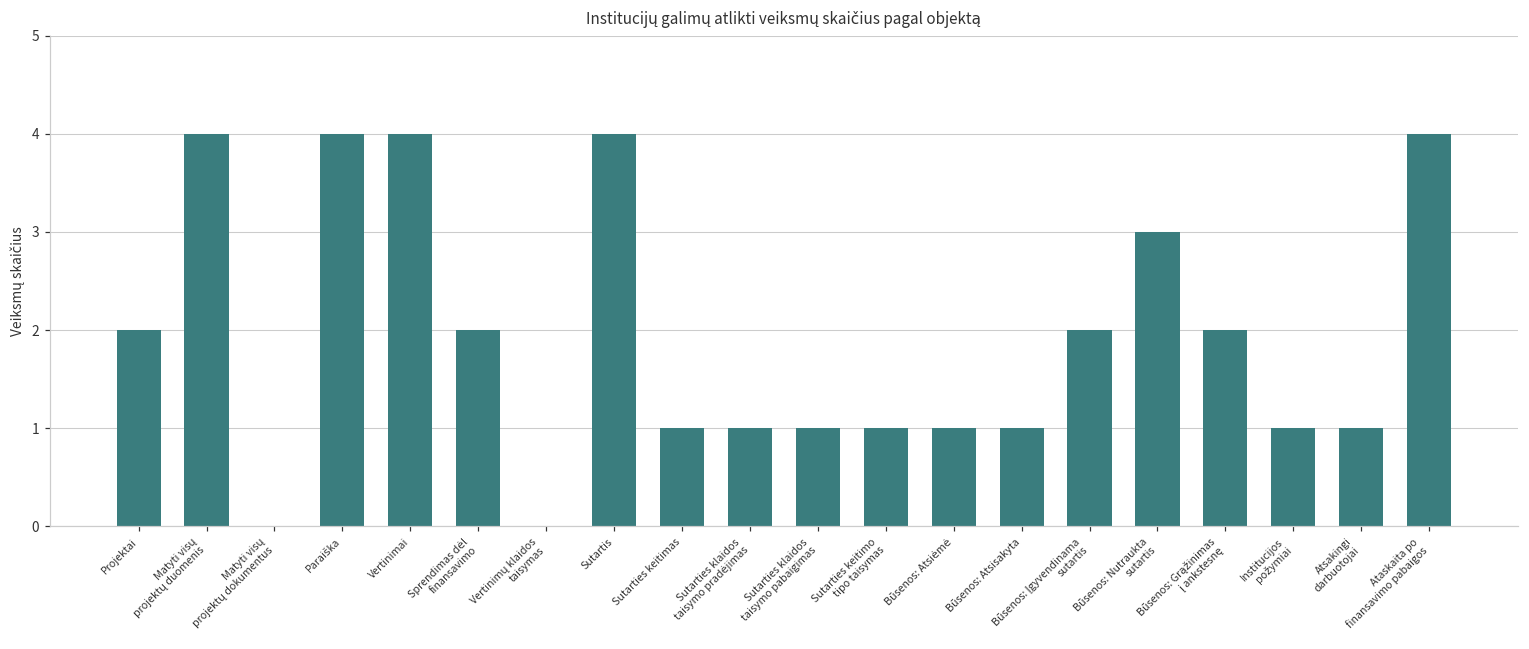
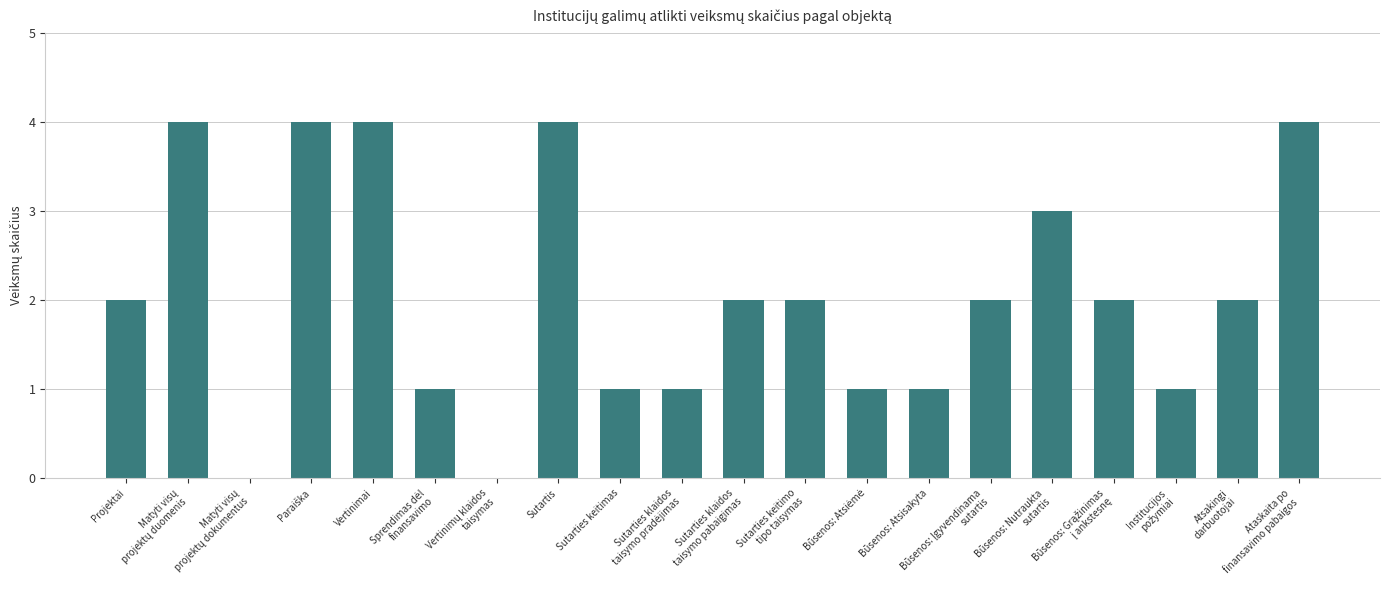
  {
    "Projektai": 2,
    "Matyti visų projektų duomenis": 4,
    "Matyti visų projektų dokumentus": 0,
    "Paraiška": 4,
    "Vertinimai": 4,
-   "Sprendimas dėl finansavimo": 2,
+   "Sprendimas dėl finansavimo": 1,
    "Vertinimų klaidos taisymas": 0,
    "Sutartis": 4,
    "Sutarties keitimas": 1,
    "Sutarties klaidos taisymo pradėjimas": 1,
-   "Sutarties klaidos taisymo pabaigimas": 1,
-   "Sutarties keitimo tipo taisymas": 1,
+   "Sutarties klaidos taisymo pabaigimas": 2,
+   "Sutarties keitimo tipo taisymas": 2,
    "Būsenos: Atsiėmė": 1,
    "Būsenos: Atsisakyta": 1,
    "Būsenos: Įgyvendinama sutartis": 2,
    "Būsenos: Nutraukta sutartis": 3,
    "Būsenos: Grąžinimas į ankstesnę": 2,
    "Institucijos požymiai": 1,
-   "Atsakingi darbuotojai": 1,
+   "Atsakingi darbuotojai": 2,
    "Ataskaita po finansavimo pabaigos": 4
  }
